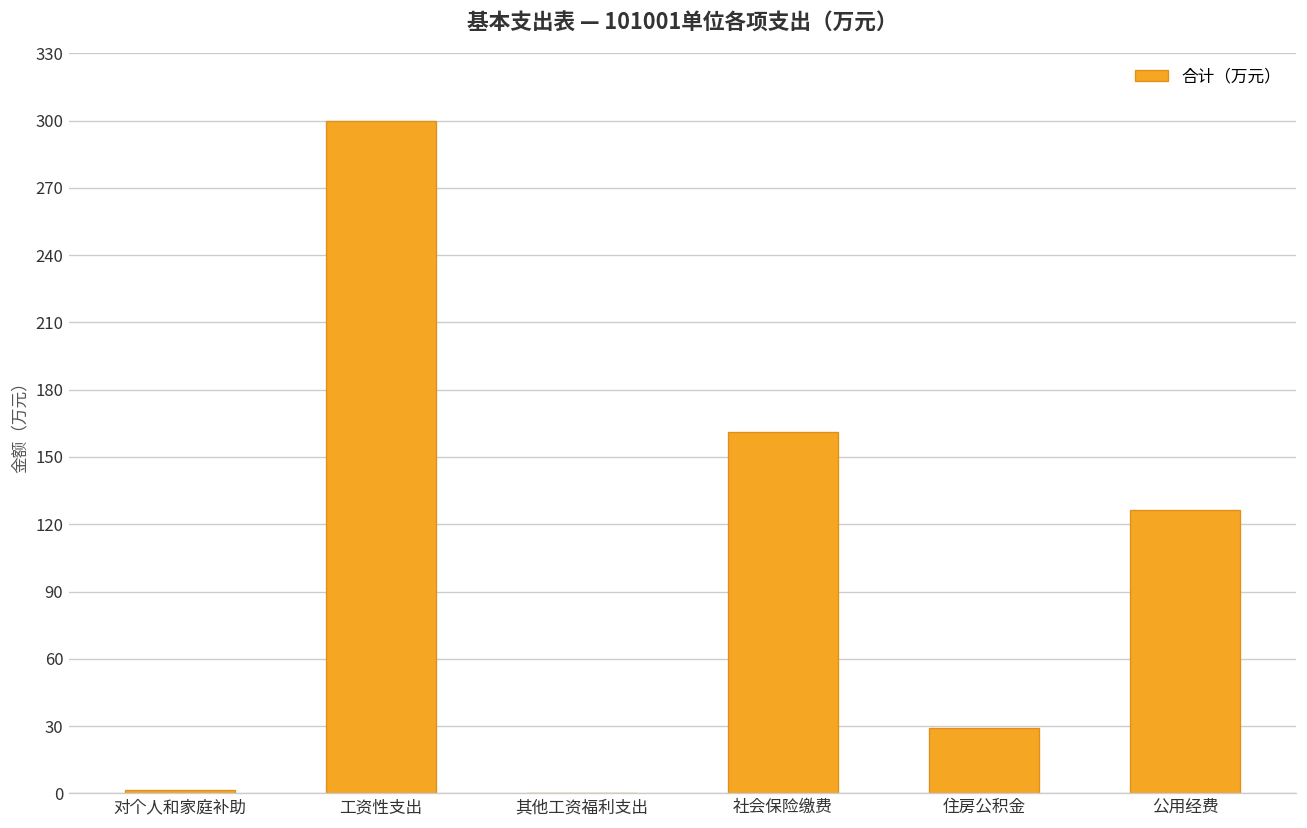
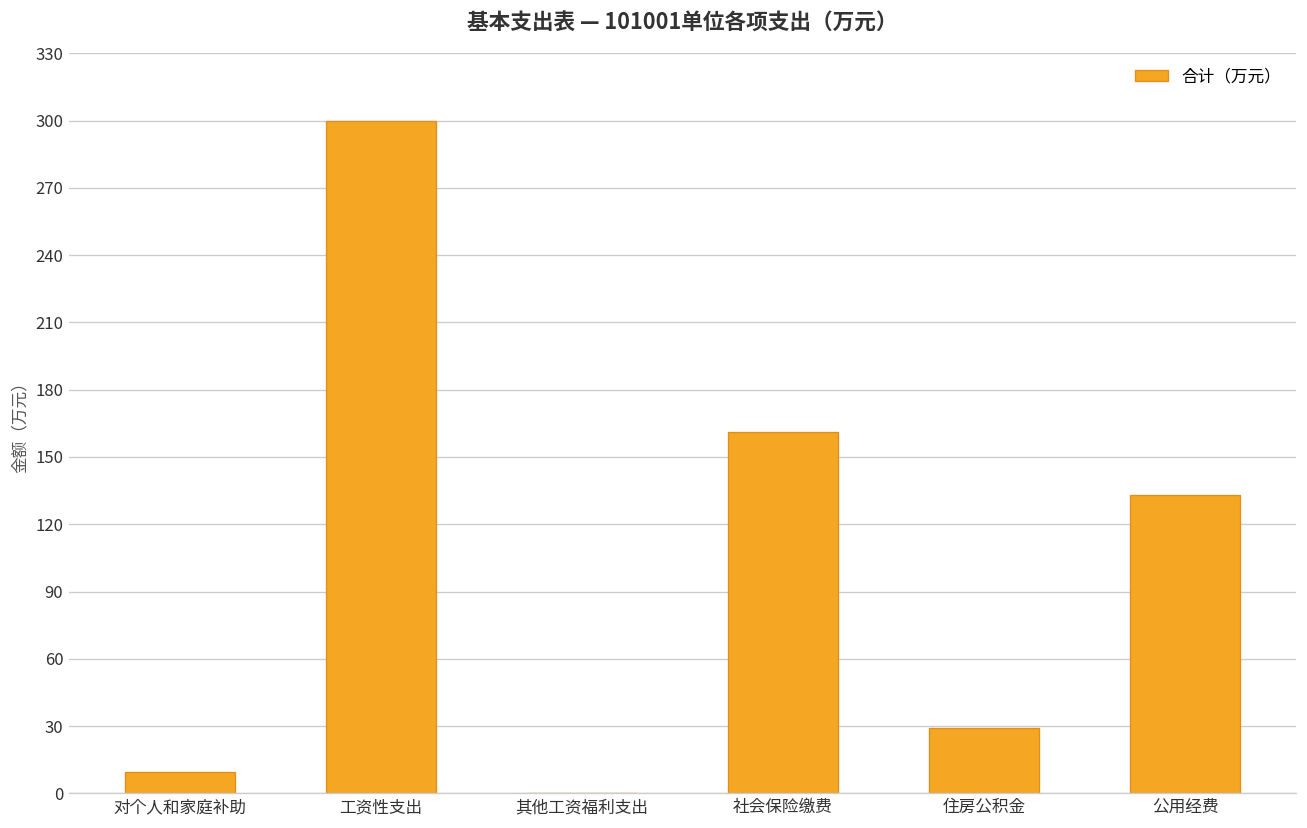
  {
-   "对个人和家庭补助": 2,
+   "对个人和家庭补助": 9,
    "工资性支出": 300,
    "社会保险缴费": 161,
    "住房公积金": 29,
-   "公用经费": 126
+   "公用经费": 133
  }
